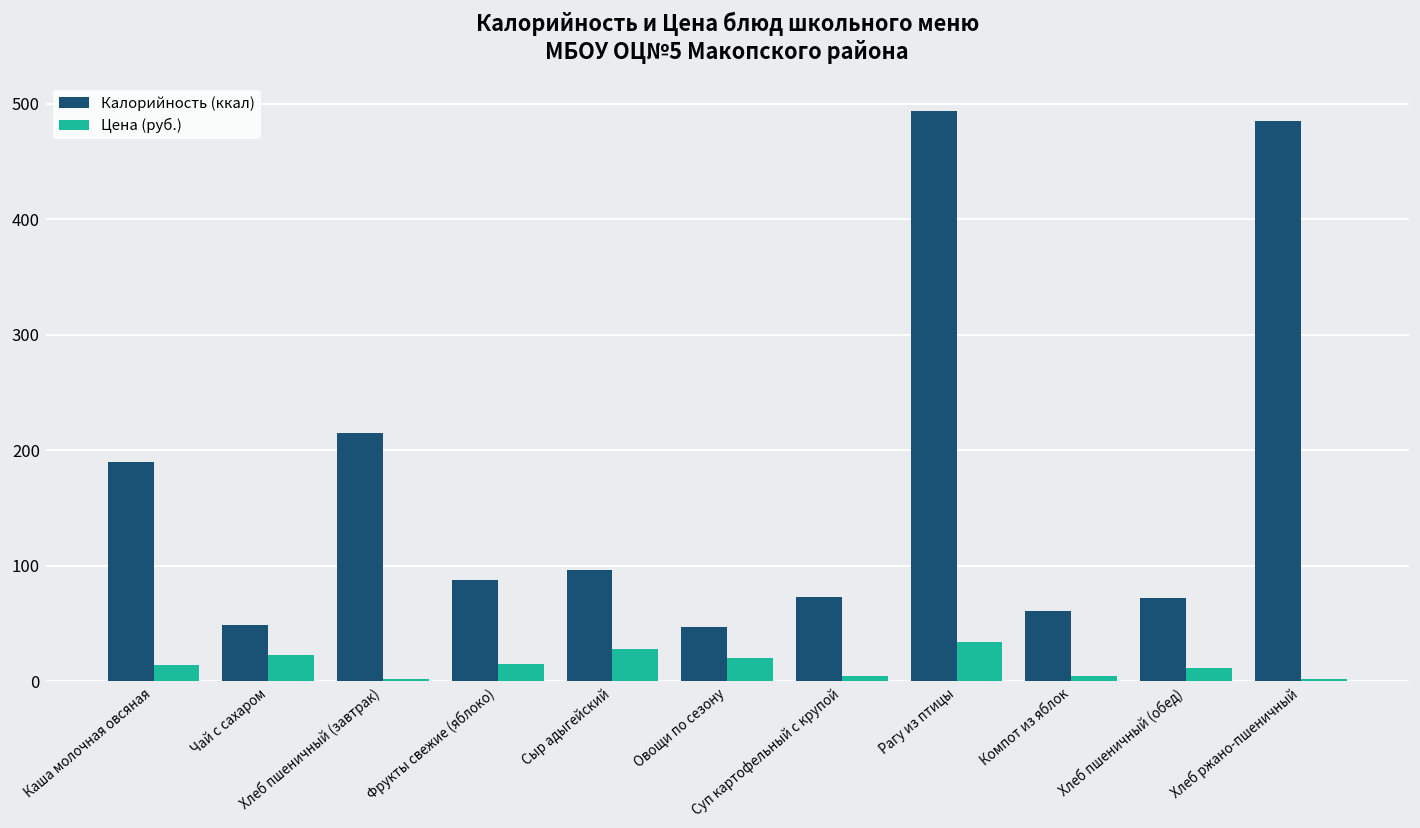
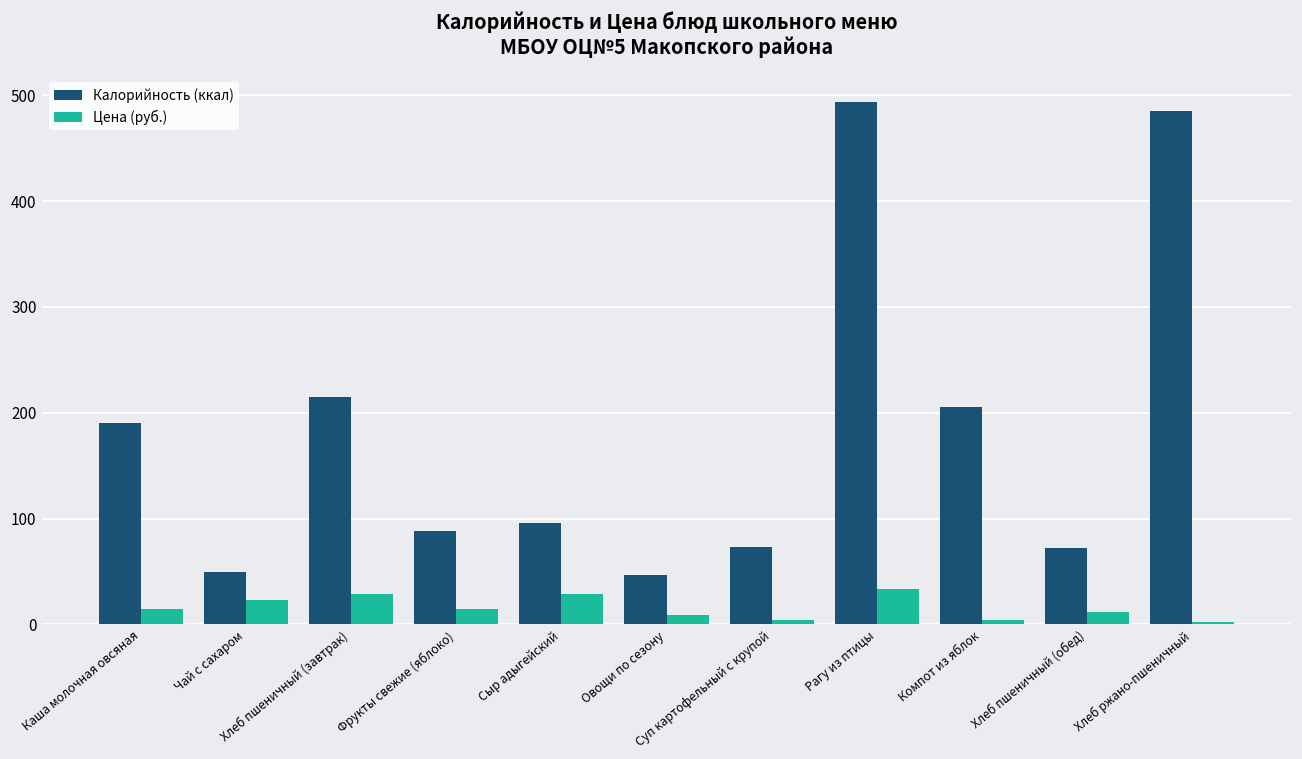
  {
    "Калорийность (ккал)": {
      "Каша молочная овсяная": 190,
      "Чай с сахаром": 50,
      "Хлеб пшеничный (завтрак)": 220,
      "Фрукты свежие (яблоко)": 90,
      "Сыр адыгейский": 100,
      "Овощи по сезону": 50,
      "Суп картофельный с крупой": 70,
      "Рагу из птицы": 490,
-     "Компот из яблок": 60,
+     "Компот из яблок": 210,
      "Хлеб пшеничный (обед)": 70,
      "Хлеб ржано-пшеничный": 490
    },
    "Цена (руб.)": {
      "Каша молочная овсяная": 10,
      "Чай с сахаром": 20,
-     "Хлеб пшеничный (завтрак)": 0,
+     "Хлеб пшеничный (завтрак)": 30,
      "Фрукты свежие (яблоко)": 10,
      "Сыр адыгейский": 30,
-     "Овощи по сезону": 20,
+     "Овощи по сезону": 10,
      "Суп картофельный с крупой": 0,
      "Рагу из птицы": 30,
      "Компот из яблок": 0,
      "Хлеб пшеничный (обед)": 10
    }
  }
